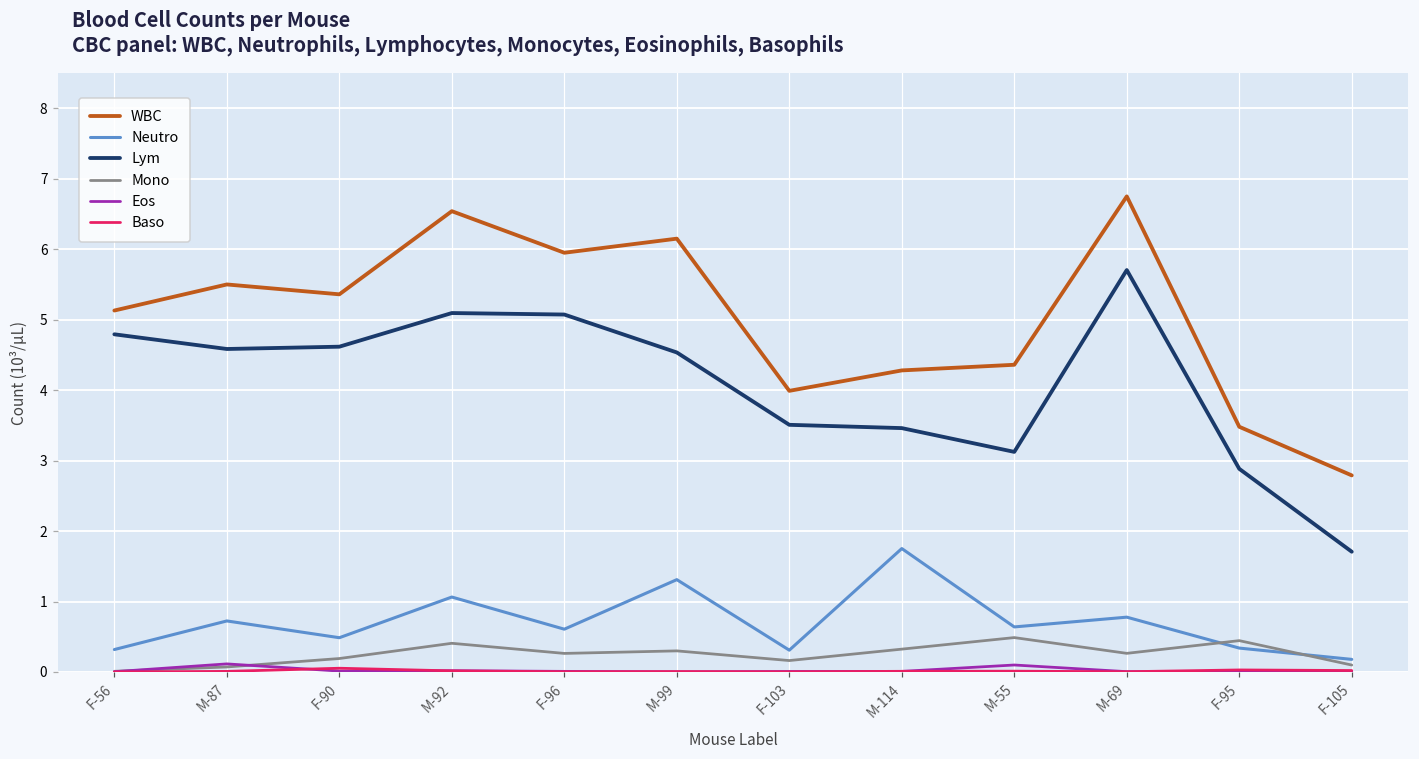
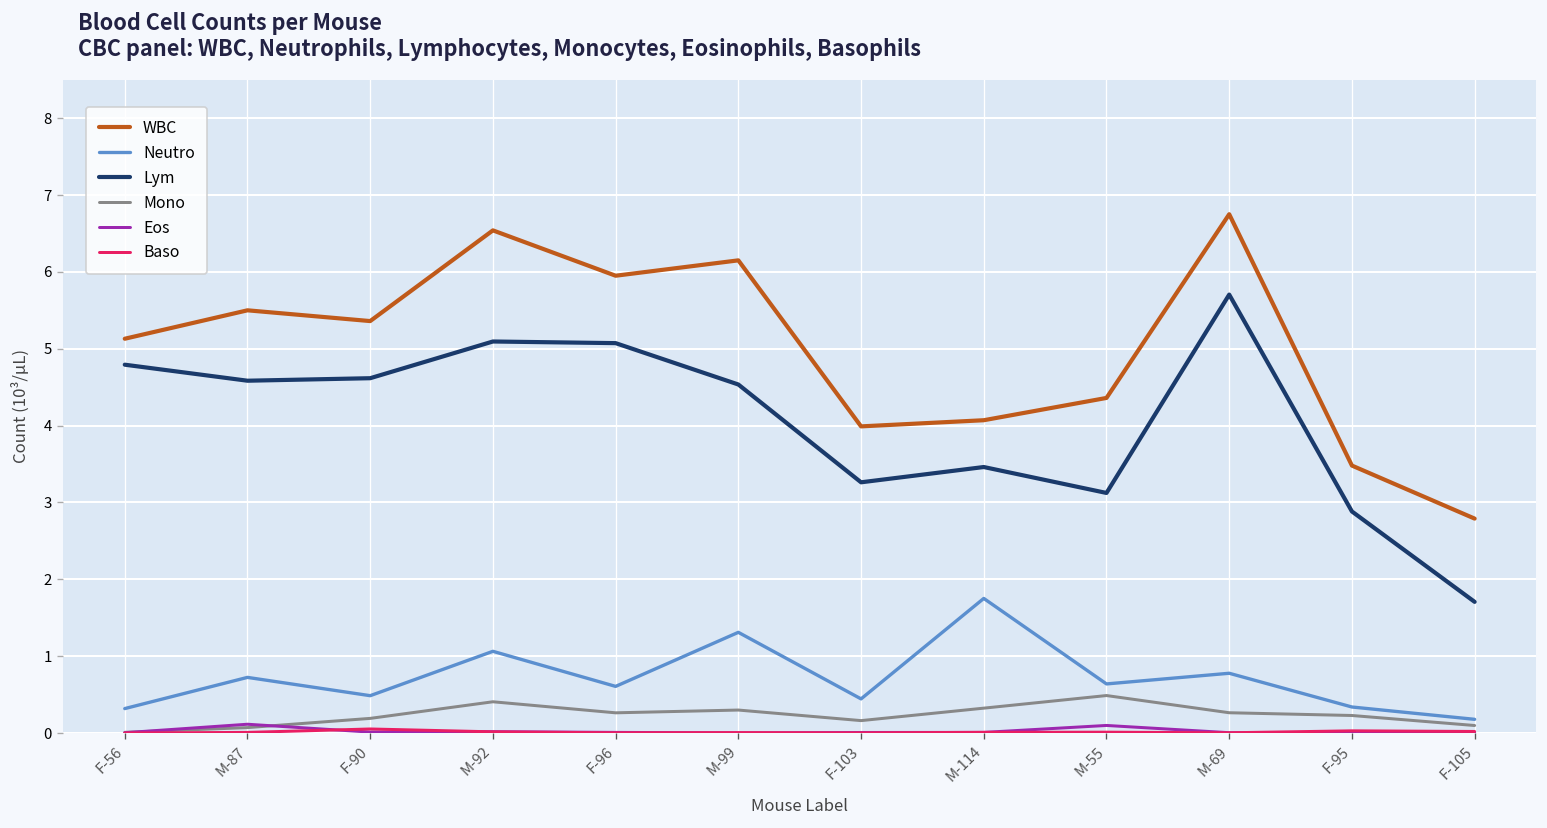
  {
    "WBC": {
      "F-56": 5.1,
      "M-87": 5.5,
      "F-90": 5.4,
      "M-92": 6.5,
      "F-96": 6.0,
      "M-99": 6.2,
      "F-103": 4.0,
-     "M-114": 4.3,
+     "M-114": 4.1,
      "M-55": 4.4,
      "M-69": 6.8,
      "F-95": 3.5,
      "F-105": 2.8
    },
    "Neutro": {
      "F-56": 0.3,
      "M-87": 0.7,
      "F-90": 0.5,
      "M-92": 1.1,
      "F-96": 0.6,
      "M-99": 1.3,
-     "F-103": 0.3,
+     "F-103": 0.4,
      "M-114": 1.8,
      "M-55": 0.6,
      "M-69": 0.8,
      "F-95": 0.3,
      "F-105": 0.2
    },
    "Lym": {
      "F-56": 4.8,
      "M-87": 4.6,
      "F-90": 4.6,
      "M-92": 5.1,
      "F-96": 5.1,
      "M-99": 4.5,
-     "F-103": 3.5,
+     "F-103": 3.3,
      "M-114": 3.5,
      "M-55": 3.1,
      "M-69": 5.7,
      "F-95": 2.9,
      "F-105": 1.7
    },
    "Mono": {
      "M-87": 0.1,
      "F-90": 0.2,
      "M-92": 0.4,
      "F-96": 0.3,
      "M-99": 0.3,
      "F-103": 0.2,
      "M-114": 0.3,
      "M-55": 0.5,
      "M-69": 0.3,
-     "F-95": 0.4,
+     "F-95": 0.2,
      "F-105": 0.1
    },
    "Eos": {
      "M-87": 0.1,
      "F-90": 0.0,
      "M-55": 0.1
    },
    "Baso": {
      "M-87": 0.0,
      "F-90": 0.1,
      "M-55": 0.0
    }
  }
